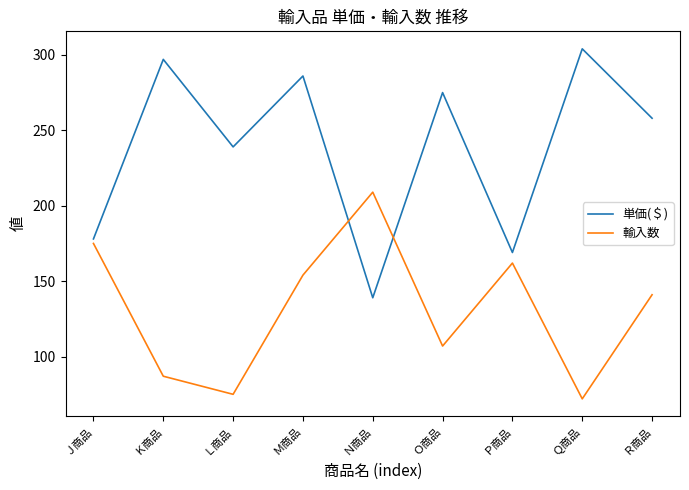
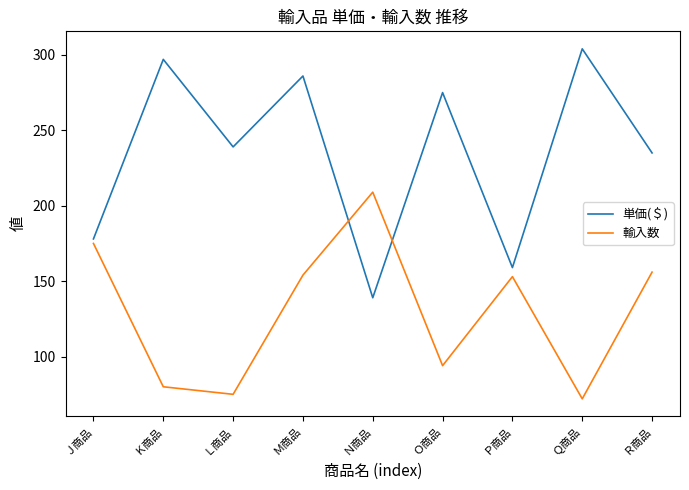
  {
    "単価(＄)": {
      "Ｊ商品": 178,
      "Ｋ商品": 297,
      "Ｌ商品": 239,
      "Ｍ商品": 286,
      "Ｎ商品": 139,
      "Ｏ商品": 275,
-     "Ｐ商品": 169,
+     "Ｐ商品": 159,
      "Ｑ商品": 304,
-     "Ｒ商品": 258
+     "Ｒ商品": 235
    },
    "輸入数": {
      "Ｊ商品": 175,
-     "Ｋ商品": 87,
+     "Ｋ商品": 80,
      "Ｌ商品": 75,
      "Ｍ商品": 154,
      "Ｎ商品": 209,
-     "Ｏ商品": 107,
-     "Ｐ商品": 162,
+     "Ｏ商品": 94,
+     "Ｐ商品": 153,
      "Ｑ商品": 72,
-     "Ｒ商品": 141
+     "Ｒ商品": 156
    }
  }
